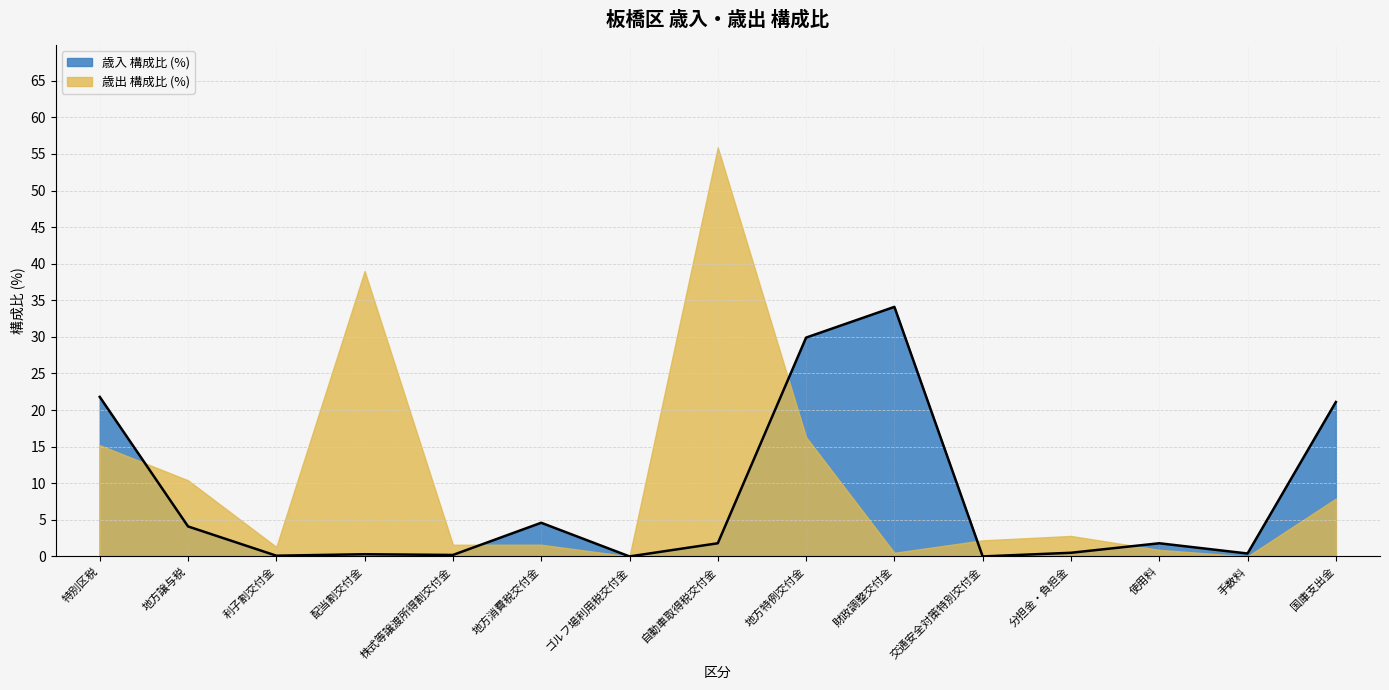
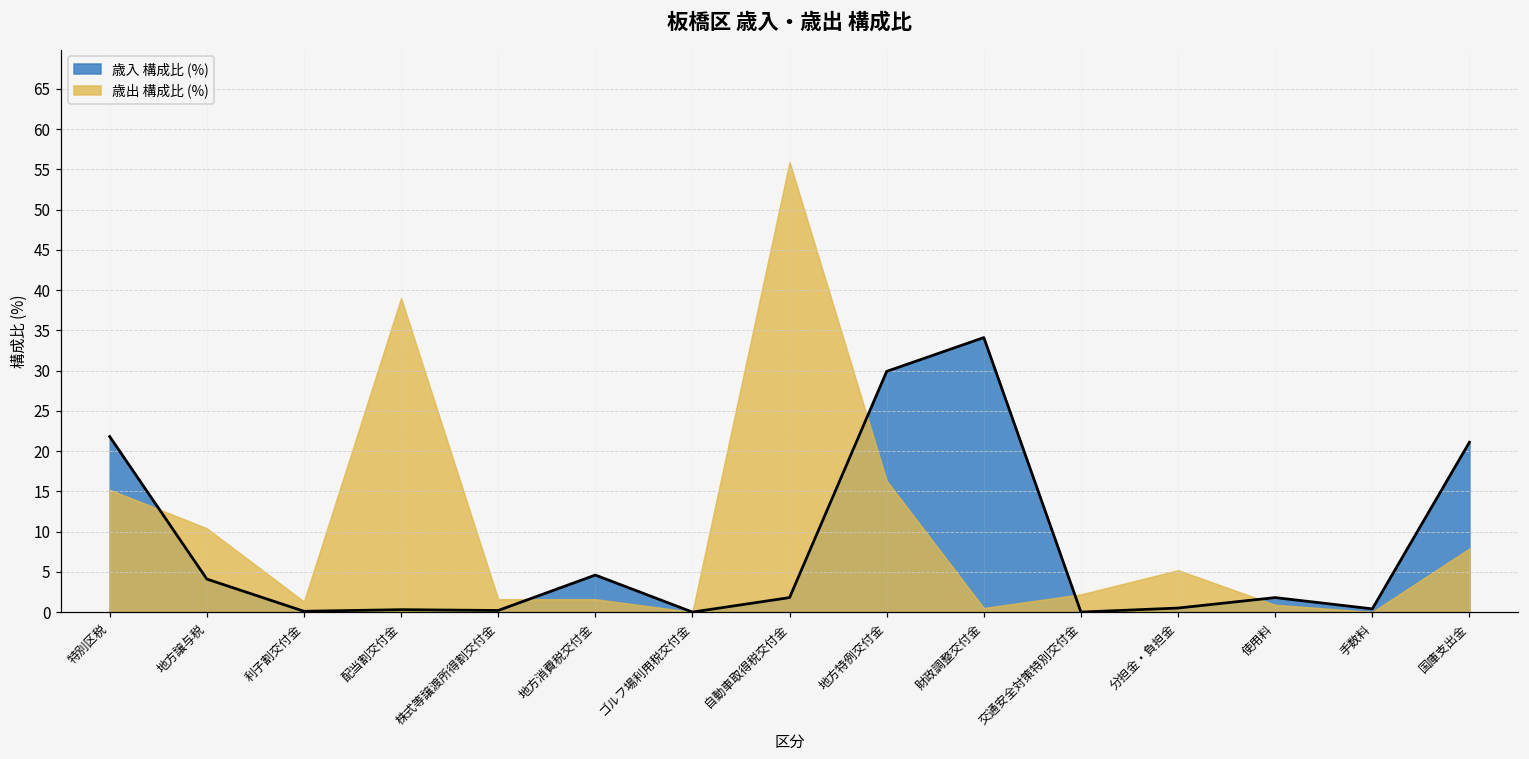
  {
    "歳入 構成比 (%)": {
      "特別区税": 22,
      "地方譲与税": 4,
      "利子割交付金": 0,
      "配当割交付金": 0,
      "株式等譲渡所得割交付金": 0,
      "地方消費税交付金": 5,
      "自動車取得税交付金": 2,
      "地方特例交付金": 30,
      "財政調整交付金": 34,
      "交通安全対策特別交付金": 0,
      "分担金・負担金": 1,
      "使用料": 2,
      "手数料": 0,
      "国庫支出金": 21
    },
    "歳出 構成比 (%)": {
      "特別区税": 15,
      "地方譲与税": 10,
      "利子割交付金": 1,
      "配当割交付金": 39,
      "株式等譲渡所得割交付金": 2,
      "地方消費税交付金": 2,
      "自動車取得税交付金": 56,
      "地方特例交付金": 16,
      "財政調整交付金": 1,
      "交通安全対策特別交付金": 2,
-     "分担金・負担金": 3,
+     "分担金・負担金": 5,
      "使用料": 1,
      "手数料": 0,
      "国庫支出金": 8
    }
  }
